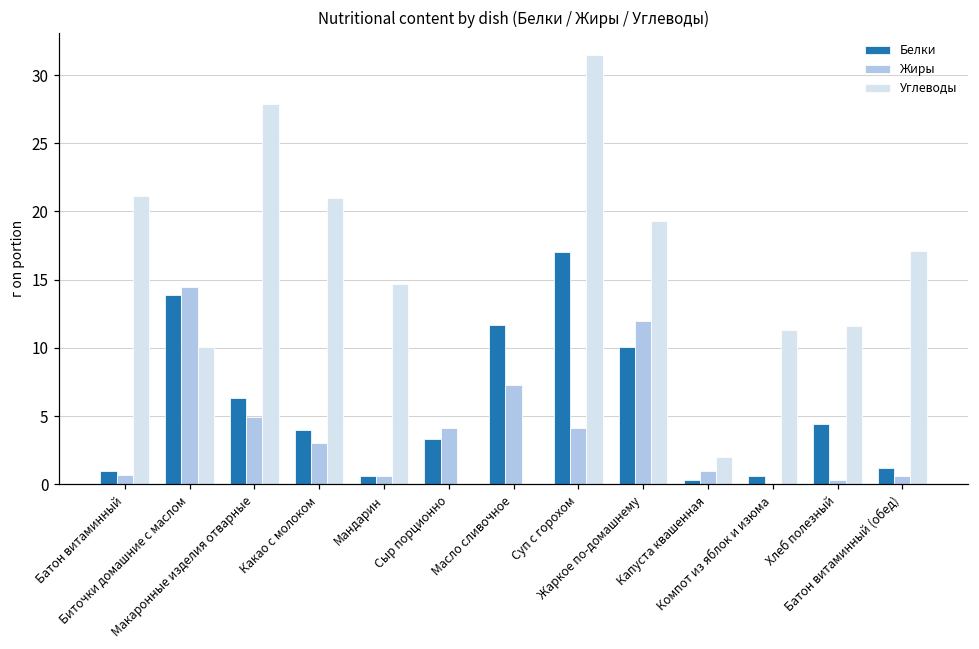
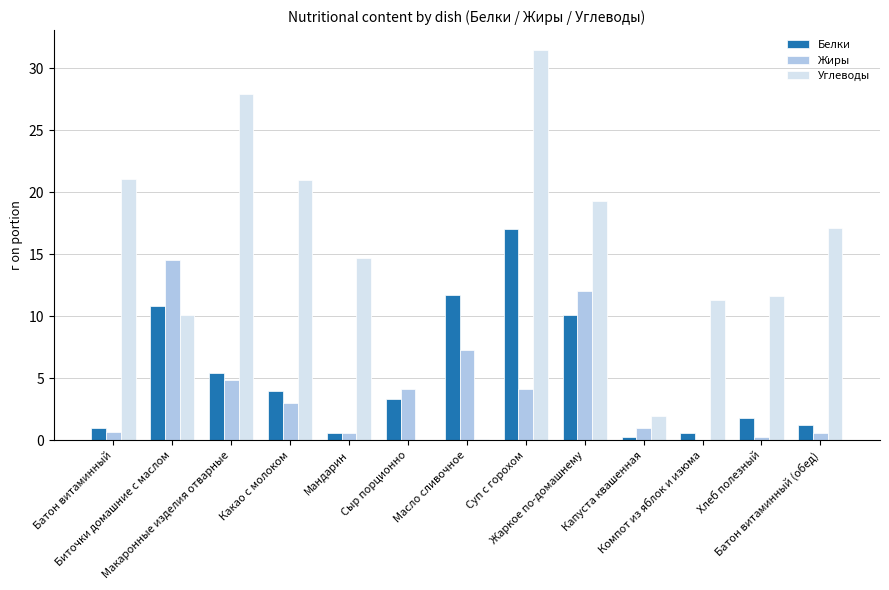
  {
    "Белки": {
      "Батон витаминный": 1.0,
-     "Биточки домашние с маслом": 13.9,
-     "Макаронные изделия отварные": 6.3,
+     "Биточки домашние с маслом": 10.8,
+     "Макаронные изделия отварные": 5.4,
      "Какао с молоком": 4.0,
      "Мандарин": 0.6,
      "Сыр порционно": 3.3,
      "Масло сливочное": 11.7,
      "Суп с горохом": 17.0,
      "Жаркое по-домашнему": 10.1,
      "Капуста квашенная": 0.3,
      "Компот из яблок и изюма": 0.6,
-     "Хлеб полезный": 4.4,
+     "Хлеб полезный": 1.8,
      "Батон витаминный (обед)": 1.2
    }
  }
